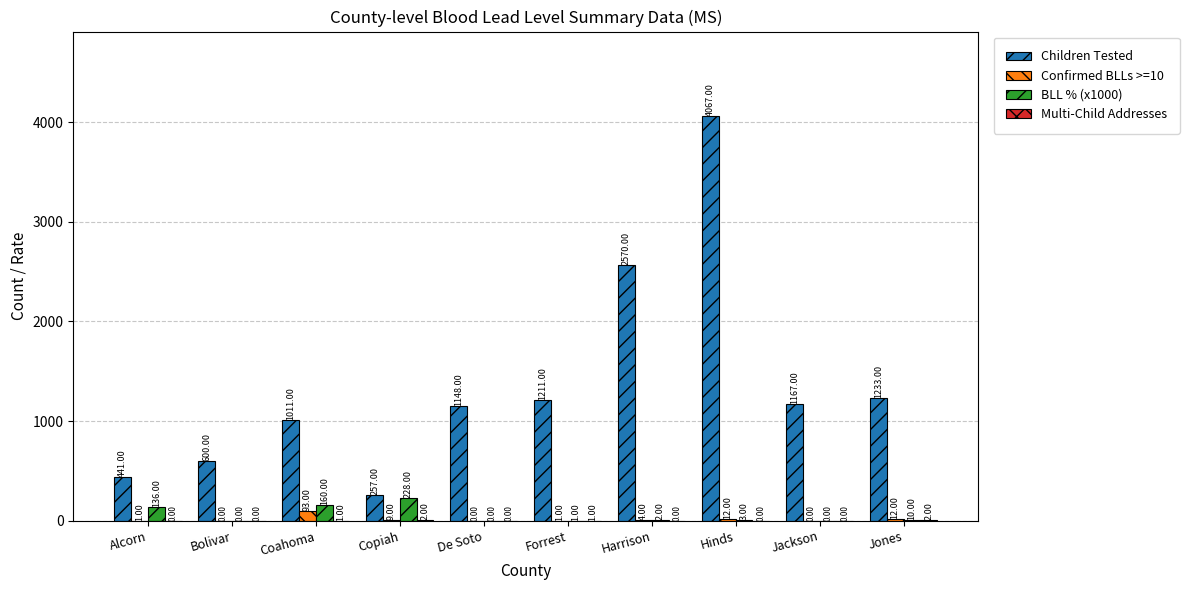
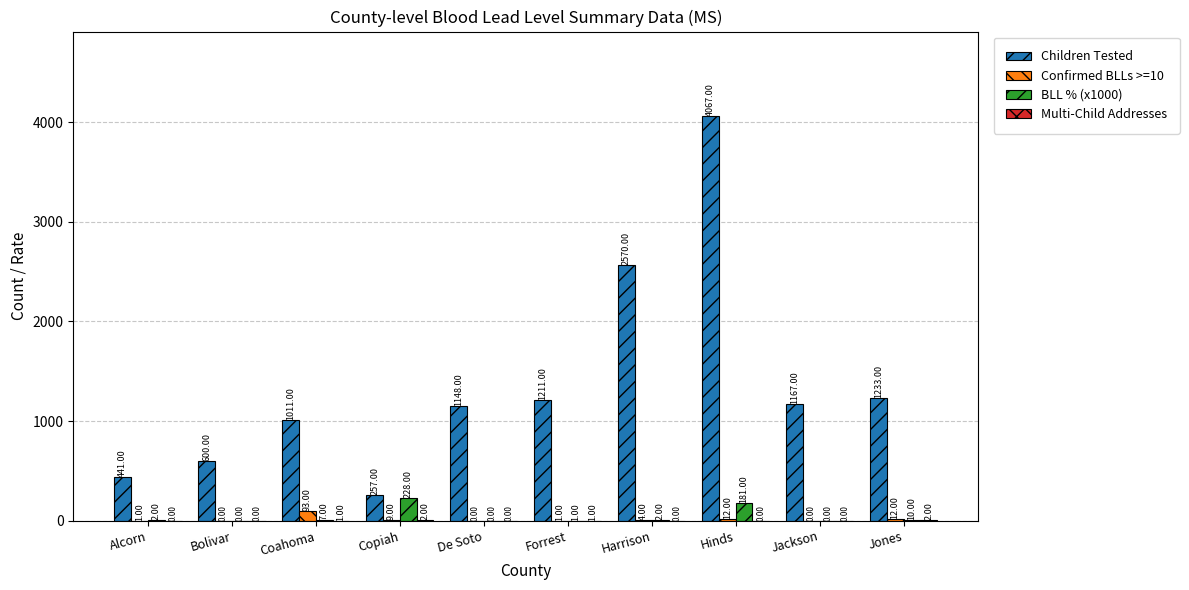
  {
    "Children Tested": {
      "Alcorn": 441.00,
      "Bolivar": 600.00,
      "Coahoma": 1011.00,
      "Copiah": 257.00,
      "De Soto": 1148.00,
      "Forrest": 1211.00,
      "Harrison": 2570.00,
      "Hinds": 4067.00,
      "Jackson": 1167.00,
      "Jones": 1233.00
    },
    "Confirmed BLLs >=10": {
      "Alcorn": 1.00,
      "Bolivar": 0.00,
      "Coahoma": 93.00,
      "Copiah": 9.00,
      "De Soto": 0.00,
      "Forrest": 1.00,
      "Harrison": 4.00,
      "Hinds": 12.00,
      "Jackson": 0.00,
      "Jones": 12.00
    },
    "BLL % (x1000)": {
-     "Alcorn": 136.00,
+     "Alcorn": 2.00,
      "Bolivar": 0.00,
-     "Coahoma": 160.00,
+     "Coahoma": 7.00,
      "Copiah": 228.00,
      "De Soto": 0.00,
      "Forrest": 1.00,
      "Harrison": 2.00,
-     "Hinds": 3.00,
+     "Hinds": 181.00,
      "Jackson": 0.00,
      "Jones": 10.00
    },
    "Multi-Child Addresses": {
      "Alcorn": 0.00,
      "Bolivar": 0.00,
      "Coahoma": 1.00,
      "Copiah": 2.00,
      "De Soto": 0.00,
      "Forrest": 1.00,
      "Harrison": 0.00,
      "Hinds": 0.00,
      "Jackson": 0.00,
      "Jones": 2.00
    }
  }
